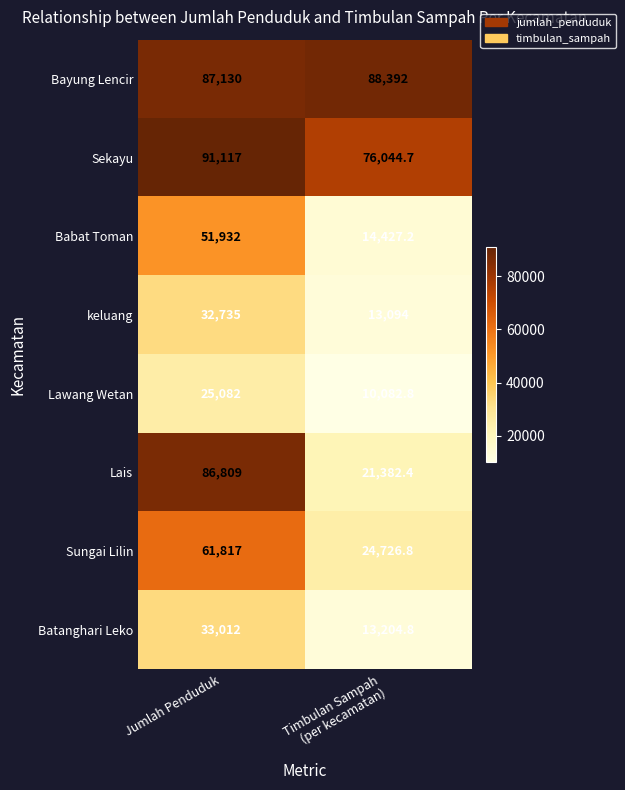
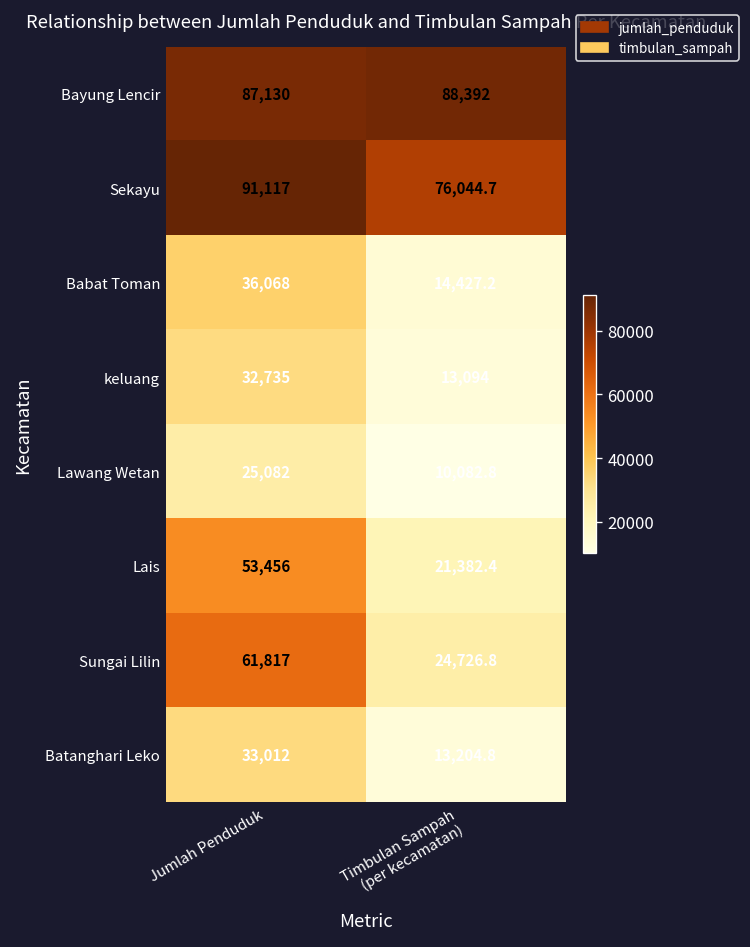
  {
    "Bayung Lencir": {
      "Jumlah Penduduk": "87,130",
      "Timbulan Sampah (per kecamatan)": "88,392"
    },
    "Sekayu": {
      "Jumlah Penduduk": "91,117",
      "Timbulan Sampah (per kecamatan)": "76,044.7"
    },
    "Babat Toman": {
-     "Jumlah Penduduk": "51,932"
+     "Jumlah Penduduk": "36,068"
    },
    "keluang": {
      "Jumlah Penduduk": "32,735"
    },
    "Lawang Wetan": {
      "Jumlah Penduduk": "25,082"
    },
    "Lais": {
-     "Jumlah Penduduk": "86,809",
+     "Jumlah Penduduk": "53,456",
      "Timbulan Sampah (per kecamatan)": "21,382.4"
    },
    "Sungai Lilin": {
      "Jumlah Penduduk": "61,817",
      "Timbulan Sampah (per kecamatan)": "24,726.8"
    },
    "Batanghari Leko": {
      "Jumlah Penduduk": "33,012"
    }
  }
